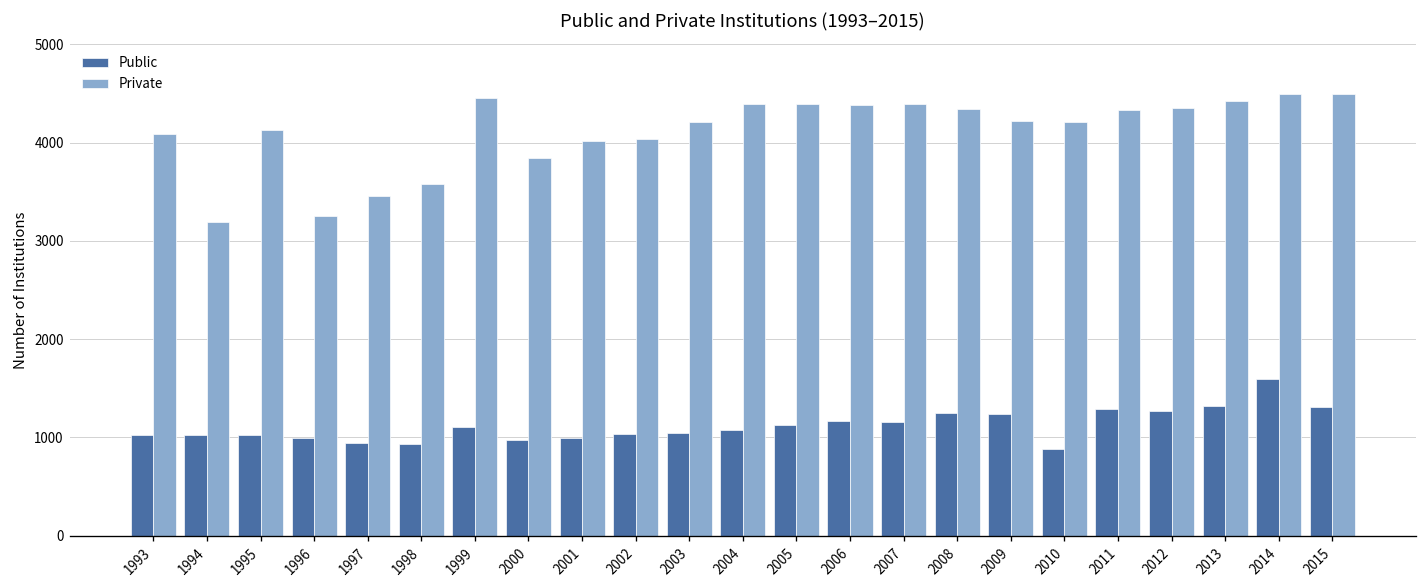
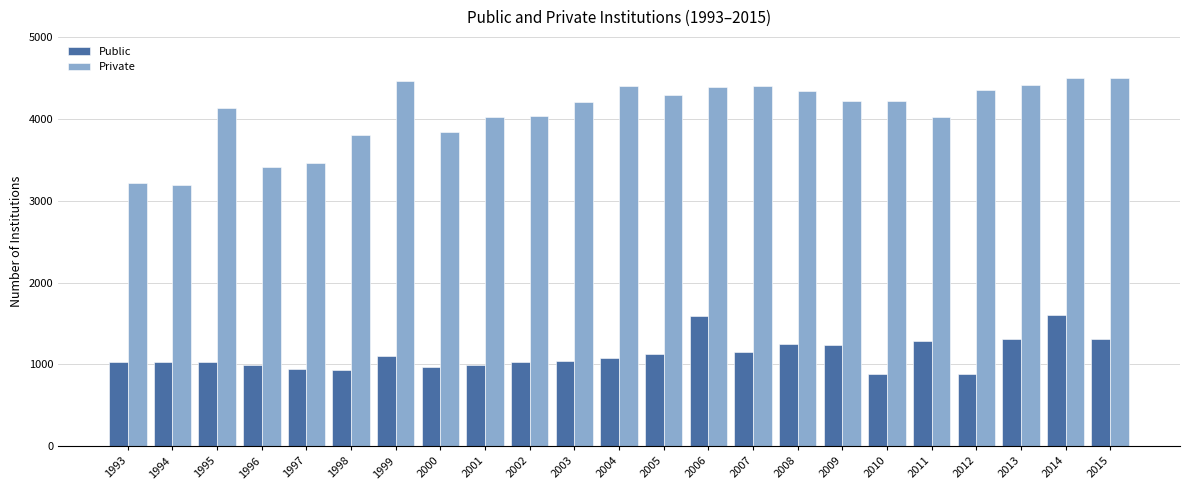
  {
    "Public": {
      "1993": 1000,
      "1994": 1000,
      "1995": 1000,
      "1996": 1000,
      "1997": 900,
      "1998": 900,
      "1999": 1100,
      "2000": 1000,
      "2001": 1000,
      "2002": 1000,
      "2003": 1000,
      "2004": 1100,
      "2005": 1100,
-     "2006": 1200,
+     "2006": 1600,
      "2007": 1200,
      "2008": 1200,
      "2009": 1200,
      "2010": 900,
      "2011": 1300,
-     "2012": 1300,
+     "2012": 900,
      "2013": 1300,
      "2014": 1600,
      "2015": 1300
    },
    "Private": {
-     "1993": 4100,
+     "1993": 3200,
      "1994": 3200,
      "1995": 4100,
-     "1996": 3200,
+     "1996": 3400,
      "1997": 3500,
-     "1998": 3600,
+     "1998": 3800,
      "1999": 4500,
      "2000": 3800,
      "2001": 4000,
      "2002": 4000,
      "2003": 4200,
      "2004": 4400,
-     "2005": 4400,
+     "2005": 4300,
      "2006": 4400,
      "2007": 4400,
      "2008": 4300,
      "2009": 4200,
      "2010": 4200,
-     "2011": 4300,
+     "2011": 4000,
      "2012": 4400,
      "2013": 4400,
      "2014": 4500,
      "2015": 4500
    }
  }
